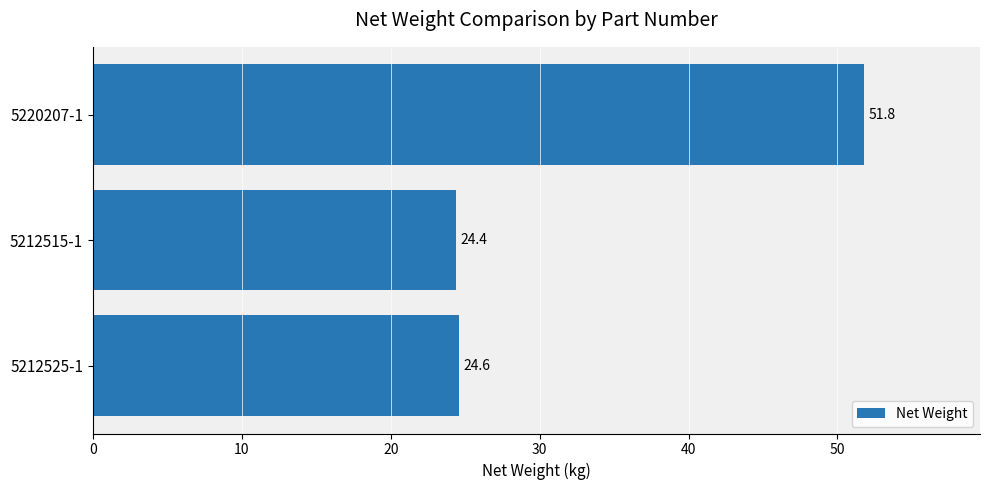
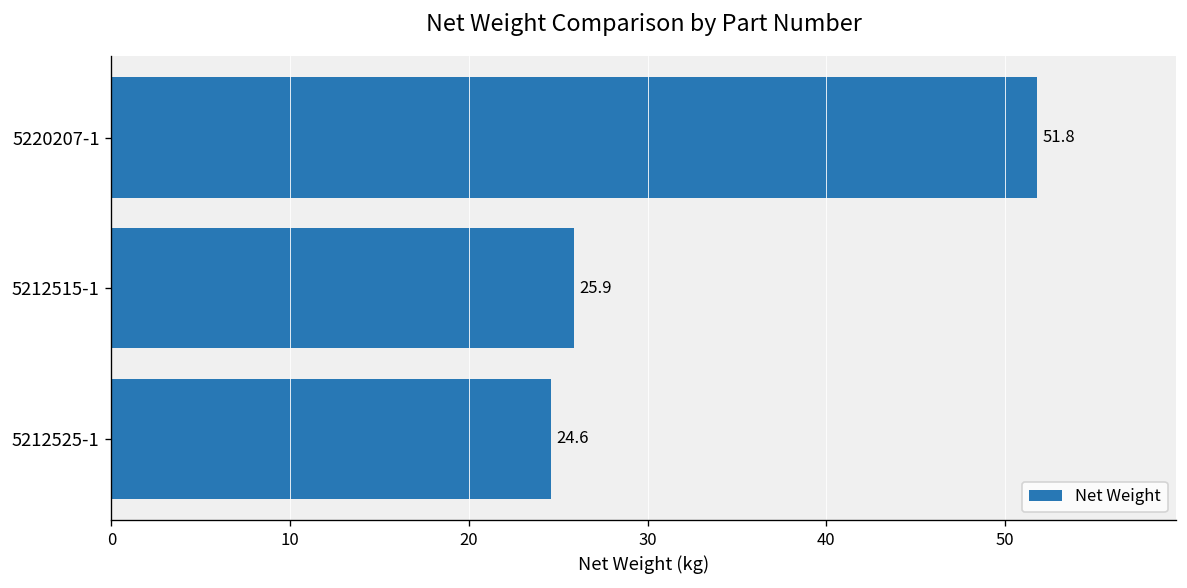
  {
    "5220207-1": 51.8,
-   "5212515-1": 24.4,
+   "5212515-1": 25.9,
    "5212525-1": 24.6
  }
